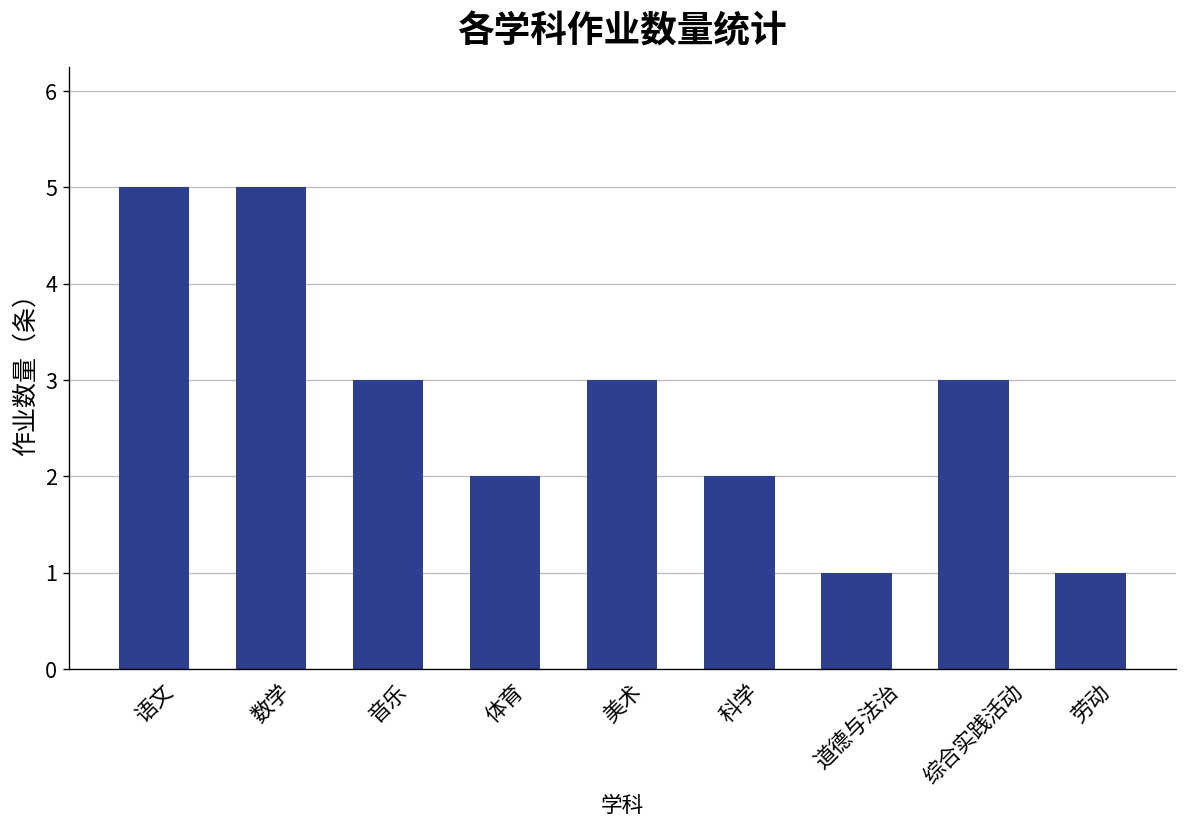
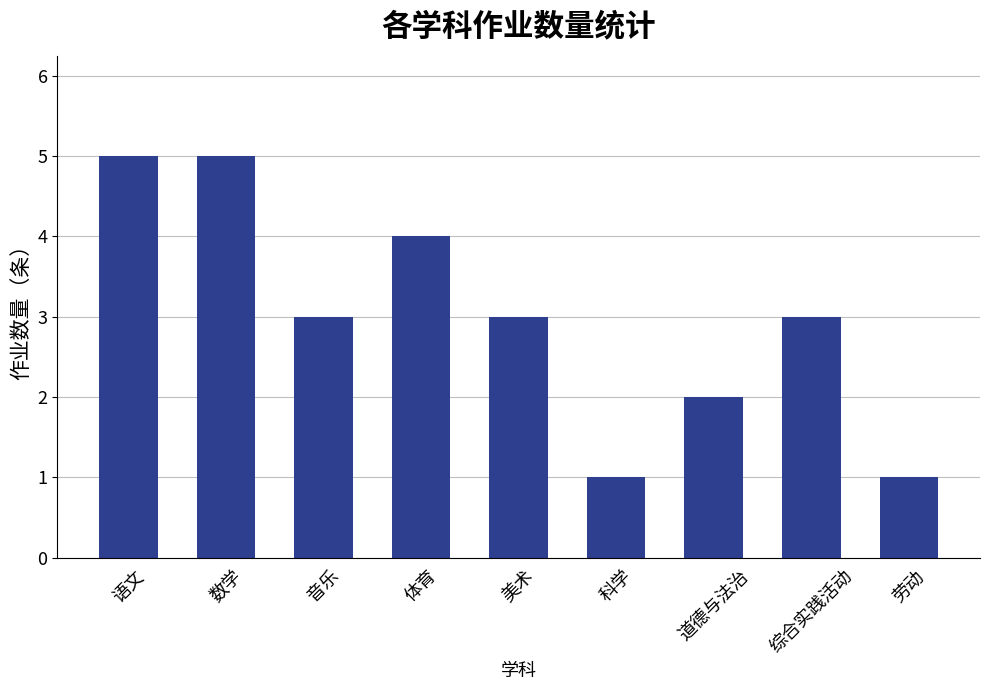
  {
    "语文": 5,
    "数学": 5,
    "音乐": 3,
-   "体育": 2,
+   "体育": 4,
    "美术": 3,
-   "科学": 2,
-   "道德与法治": 1,
+   "科学": 1,
+   "道德与法治": 2,
    "综合实践活动": 3,
    "劳动": 1
  }
